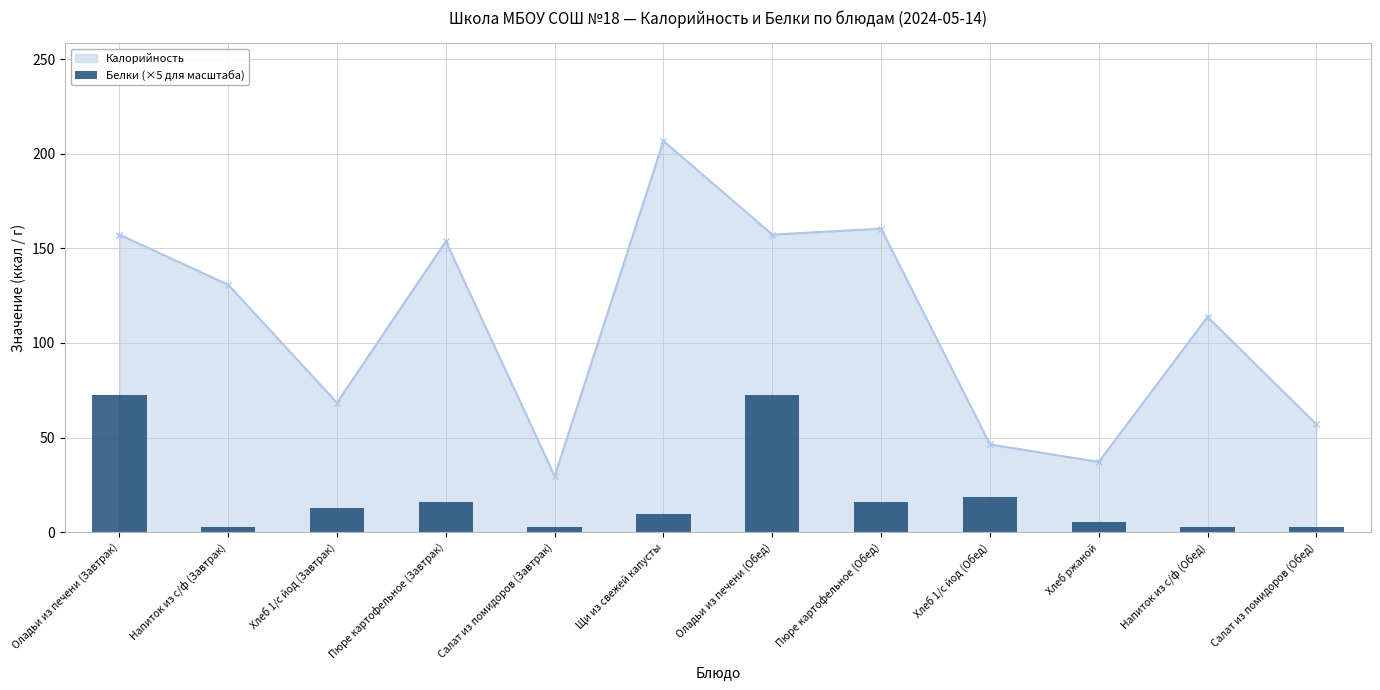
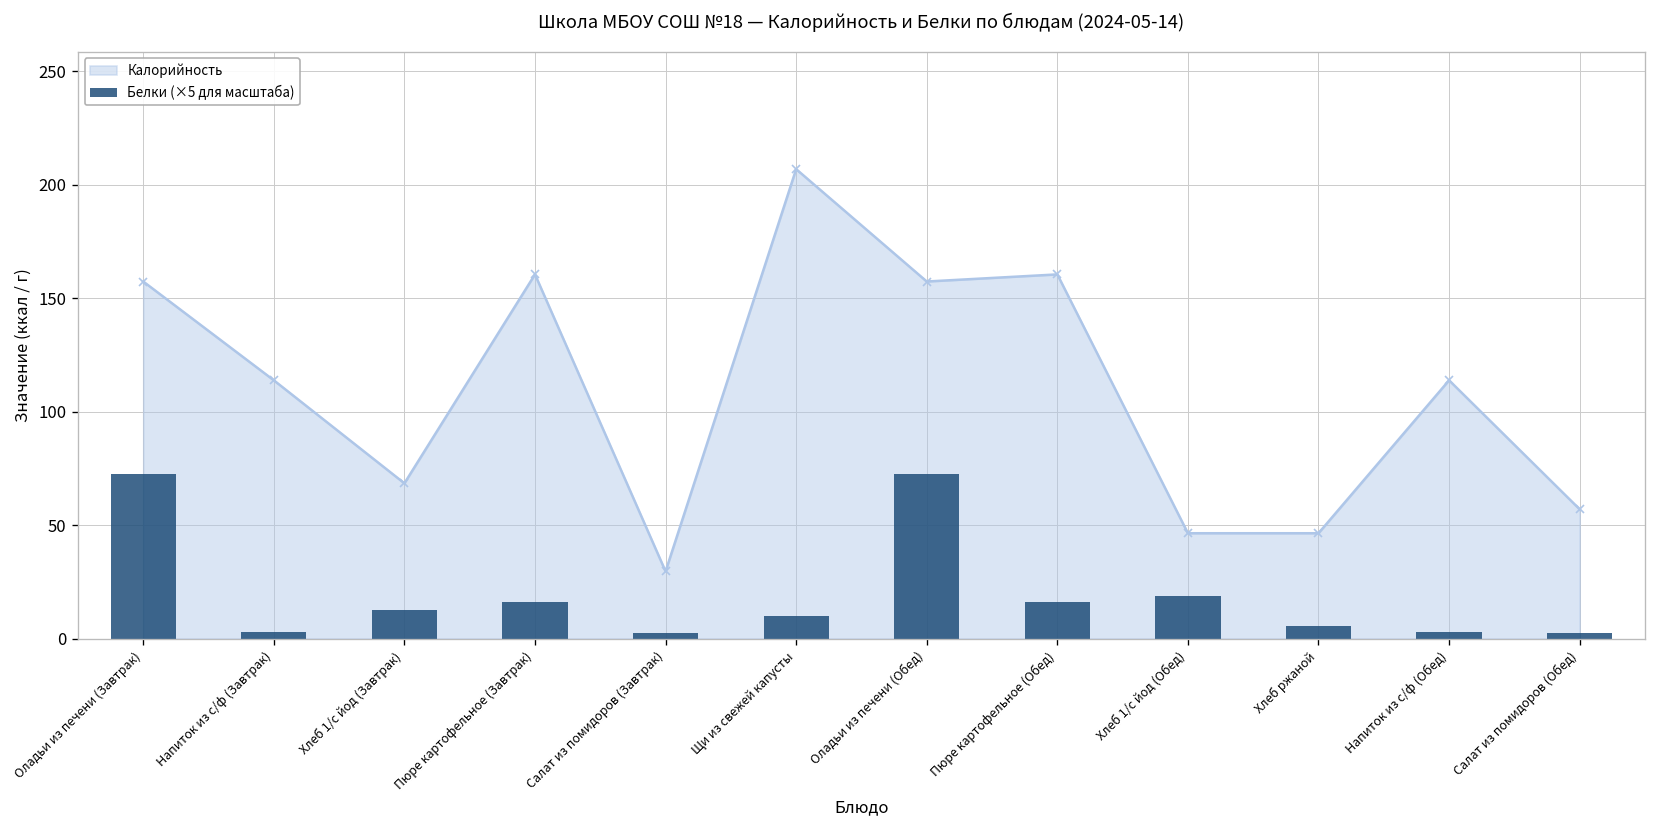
  {
    "Калорийность": {
      "Оладьи из печени (Завтрак)": 157,
-     "Напиток из с/ф (Завтрак)": 131,
+     "Напиток из с/ф (Завтрак)": 114,
      "Хлеб 1/с йод (Завтрак)": 68,
-     "Пюре картофельное (Завтрак)": 154,
+     "Пюре картофельное (Завтрак)": 160,
      "Салат из помидоров (Завтрак)": 30,
      "Щи из свежей капусты": 207,
      "Оладьи из печени (Обед)": 157,
      "Пюре картофельное (Обед)": 160,
      "Хлеб 1/с йод (Обед)": 46,
-     "Хлеб ржаной": 37,
+     "Хлеб ржаной": 46,
      "Напиток из с/ф (Обед)": 114,
      "Салат из помидоров (Обед)": 57
    },
    "Белки (×5 для масштаба)": {
      "Оладьи из печени (Завтрак)": 73,
      "Напиток из с/ф (Завтрак)": 3,
      "Хлеб 1/с йод (Завтрак)": 13,
      "Пюре картофельное (Завтрак)": 16,
      "Салат из помидоров (Завтрак)": 3,
      "Щи из свежей капусты": 10,
      "Оладьи из печени (Обед)": 73,
      "Пюре картофельное (Обед)": 16,
      "Хлеб 1/с йод (Обед)": 19,
      "Хлеб ржаной": 6,
      "Напиток из с/ф (Обед)": 3,
      "Салат из помидоров (Обед)": 3
    }
  }
